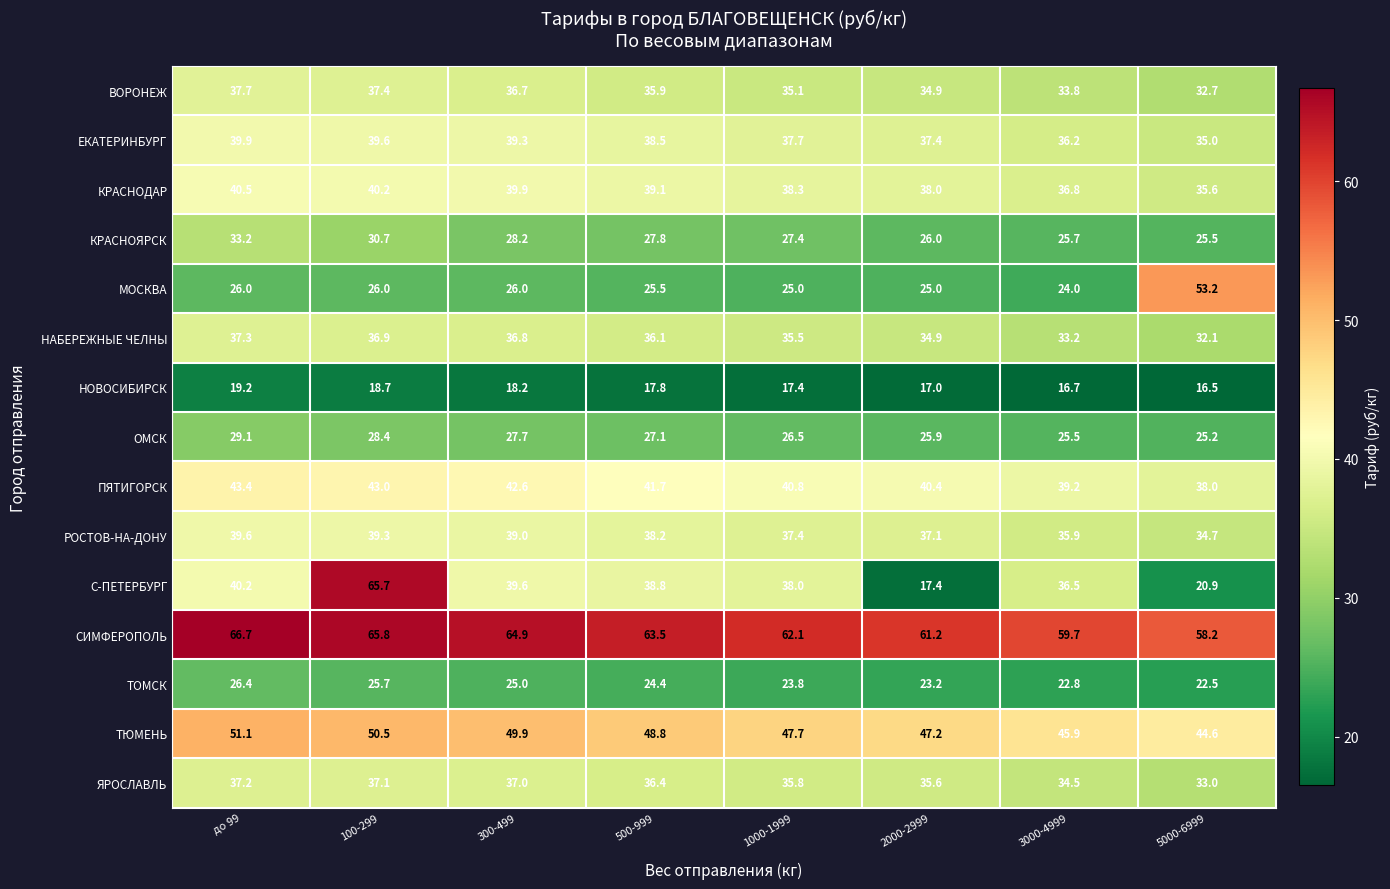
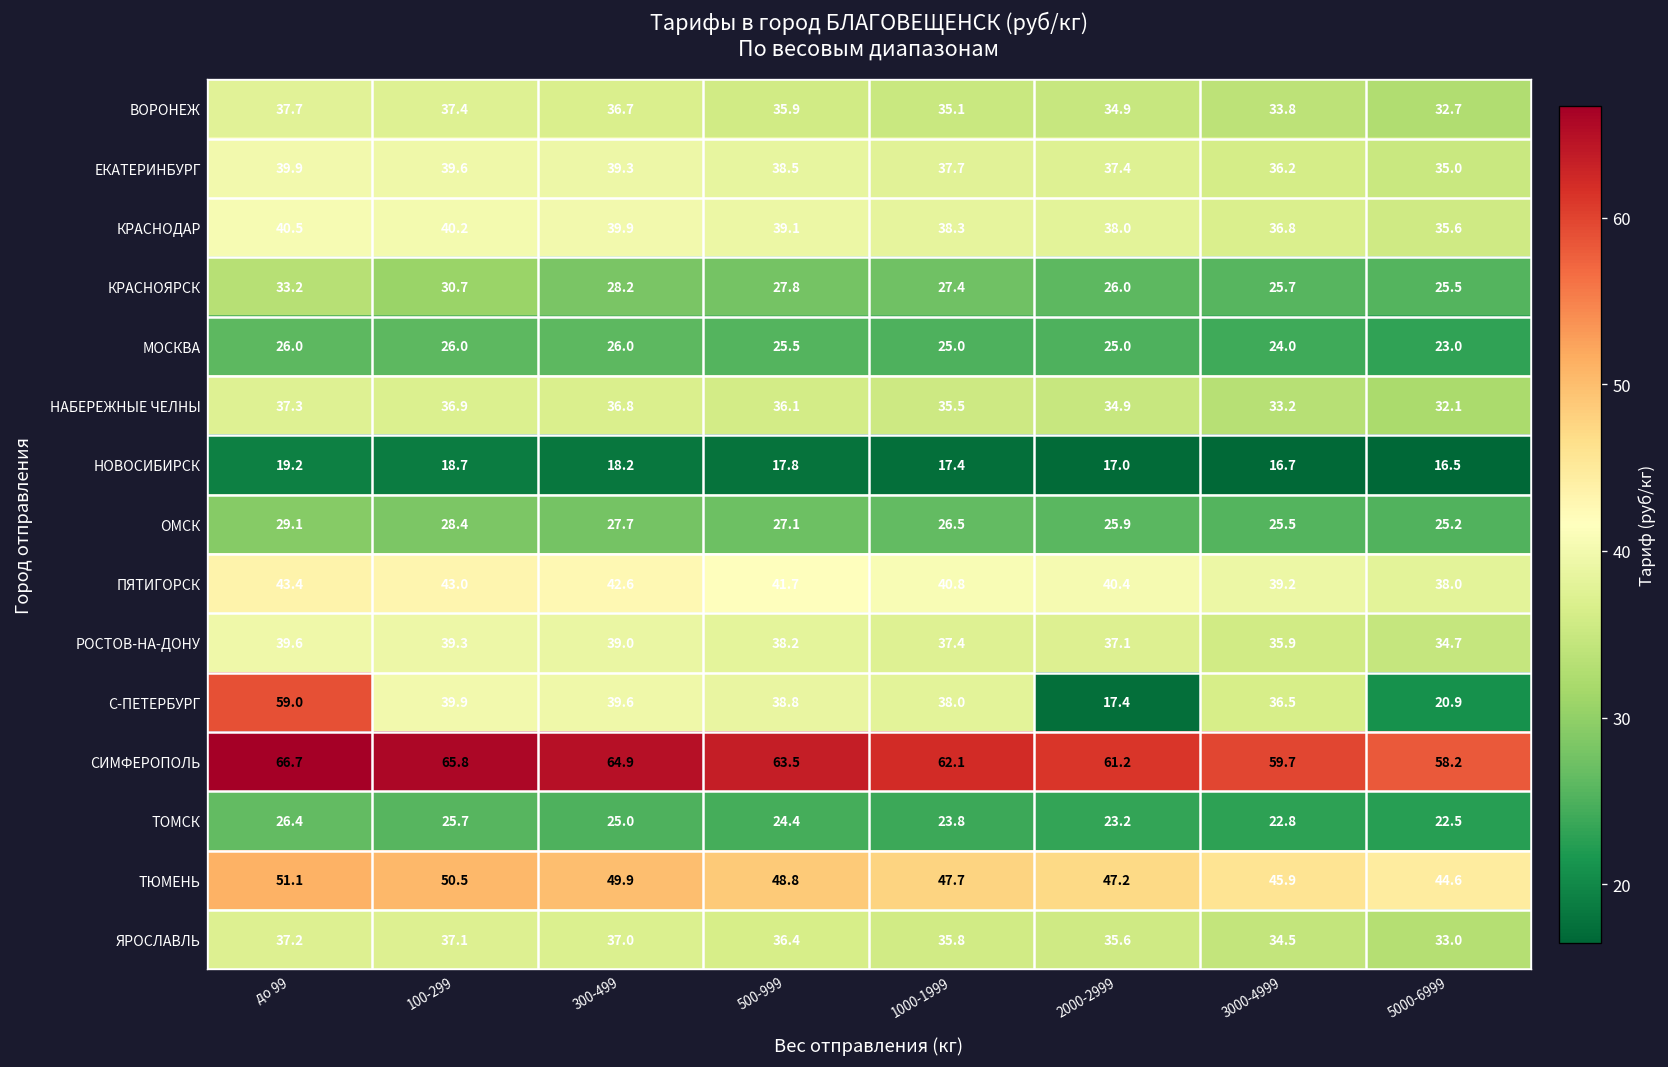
  {
    "ВОРОНЕЖ": {
      "до 99": 37.7,
      "100-299": 37.4,
      "300-499": 36.7,
      "500-999": 35.9,
      "1000-1999": 35.1,
      "2000-2999": 34.9,
      "3000-4999": 33.8,
      "5000-6999": 32.7
    },
    "ЕКАТЕРИНБУРГ": {
      "до 99": 39.9,
      "100-299": 39.6,
      "300-499": 39.3,
      "500-999": 38.5,
      "1000-1999": 37.7,
      "2000-2999": 37.4,
      "3000-4999": 36.2,
      "5000-6999": 35.0
    },
    "КРАСНОДАР": {
      "до 99": 40.5,
      "100-299": 40.2,
      "300-499": 39.9,
      "500-999": 39.1,
      "1000-1999": 38.3,
      "2000-2999": 38.0,
      "3000-4999": 36.8,
      "5000-6999": 35.6
    },
    "КРАСНОЯРСК": {
      "до 99": 33.2,
      "100-299": 30.7,
      "300-499": 28.2,
      "500-999": 27.8,
      "1000-1999": 27.4,
      "2000-2999": 26.0,
      "3000-4999": 25.7,
      "5000-6999": 25.5
    },
    "МОСКВА": {
      "до 99": 26.0,
      "100-299": 26.0,
      "300-499": 26.0,
      "500-999": 25.5,
      "1000-1999": 25.0,
      "2000-2999": 25.0,
      "3000-4999": 24.0,
-     "5000-6999": 53.2
+     "5000-6999": 23.0
    },
    "НАБЕРЕЖНЫЕ ЧЕЛНЫ": {
      "до 99": 37.3,
      "100-299": 36.9,
      "300-499": 36.8,
      "500-999": 36.1,
      "1000-1999": 35.5,
      "2000-2999": 34.9,
      "3000-4999": 33.2,
      "5000-6999": 32.1
    },
    "НОВОСИБИРСК": {
      "до 99": 19.2,
      "100-299": 18.7,
      "300-499": 18.2,
      "500-999": 17.8,
      "1000-1999": 17.4,
      "2000-2999": 17.0,
      "3000-4999": 16.7,
      "5000-6999": 16.5
    },
    "ОМСК": {
      "до 99": 29.1,
      "100-299": 28.4,
      "300-499": 27.7,
      "500-999": 27.1,
      "1000-1999": 26.5,
      "2000-2999": 25.9,
      "3000-4999": 25.5,
      "5000-6999": 25.2
    },
    "ПЯТИГОРСК": {
      "до 99": 43.4,
      "100-299": 43.0,
      "300-499": 42.6,
      "500-999": 41.7,
      "1000-1999": 40.8,
      "2000-2999": 40.4,
      "3000-4999": 39.2,
      "5000-6999": 38.0
    },
    "РОСТОВ-НА-ДОНУ": {
      "до 99": 39.6,
      "100-299": 39.3,
      "300-499": 39.0,
      "500-999": 38.2,
      "1000-1999": 37.4,
      "2000-2999": 37.1,
      "3000-4999": 35.9,
      "5000-6999": 34.7
    },
    "С-ПЕТЕРБУРГ": {
-     "до 99": 40.2,
-     "100-299": 65.7,
+     "до 99": 59.0,
+     "100-299": 39.9,
      "300-499": 39.6,
      "500-999": 38.8,
      "1000-1999": 38.0,
      "2000-2999": 17.4,
      "3000-4999": 36.5,
      "5000-6999": 20.9
    },
    "СИМФЕРОПОЛЬ": {
      "до 99": 66.7,
      "100-299": 65.8,
      "300-499": 64.9,
      "500-999": 63.5,
      "1000-1999": 62.1,
      "2000-2999": 61.2,
      "3000-4999": 59.7,
      "5000-6999": 58.2
    },
    "ТОМСК": {
      "до 99": 26.4,
      "100-299": 25.7,
      "300-499": 25.0,
      "500-999": 24.4,
      "1000-1999": 23.8,
      "2000-2999": 23.2,
      "3000-4999": 22.8,
      "5000-6999": 22.5
    },
    "ТЮМЕНЬ": {
      "до 99": 51.1,
      "100-299": 50.5,
      "300-499": 49.9,
      "500-999": 48.8,
      "1000-1999": 47.7,
      "2000-2999": 47.2,
      "3000-4999": 45.9,
      "5000-6999": 44.6
    },
    "ЯРОСЛАВЛЬ": {
      "до 99": 37.2,
      "100-299": 37.1,
      "300-499": 37.0,
      "500-999": 36.4,
      "1000-1999": 35.8,
      "2000-2999": 35.6,
      "3000-4999": 34.5,
      "5000-6999": 33.0
    }
  }
